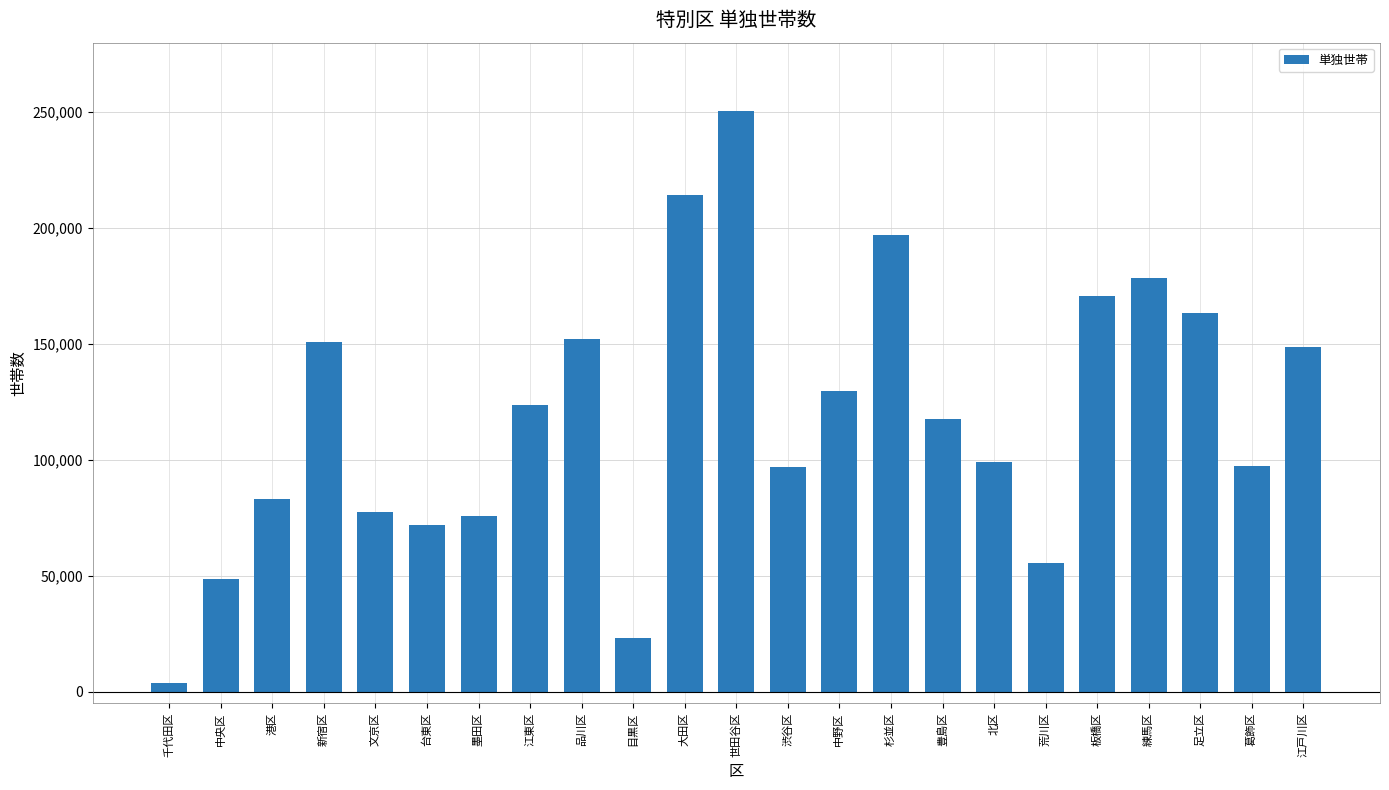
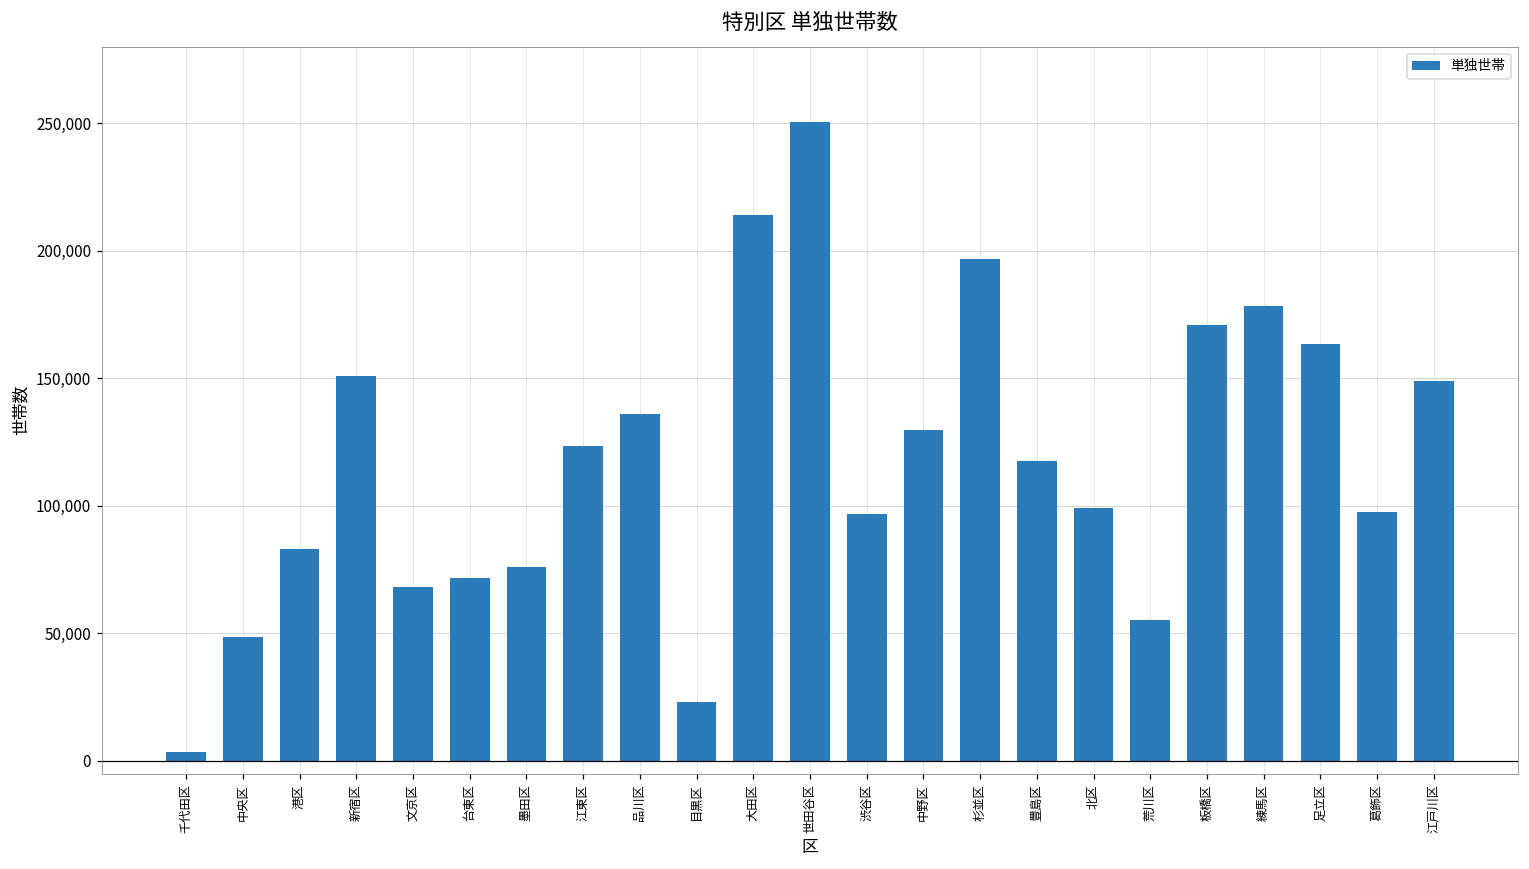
  {
    "千代田区": "4,000",
    "中央区": "49,000",
    "港区": "83,000",
    "新宿区": "151,000",
-   "文京区": "77,000",
+   "文京区": "68,000",
    "台東区": "72,000",
    "墨田区": "76,000",
    "江東区": "123,000",
-   "品川区": "152,000",
+   "品川区": "136,000",
    "目黒区": "23,000",
    "大田区": "214,000",
    "世田谷区": "251,000",
    "渋谷区": "97,000",
    "中野区": "130,000",
    "杉並区": "197,000",
    "豊島区": "118,000",
    "北区": "99,000",
    "荒川区": "55,000",
    "板橋区": "171,000",
    "練馬区": "178,000",
    "足立区": "163,000",
    "葛飾区": "97,000",
    "江戸川区": "149,000"
  }
